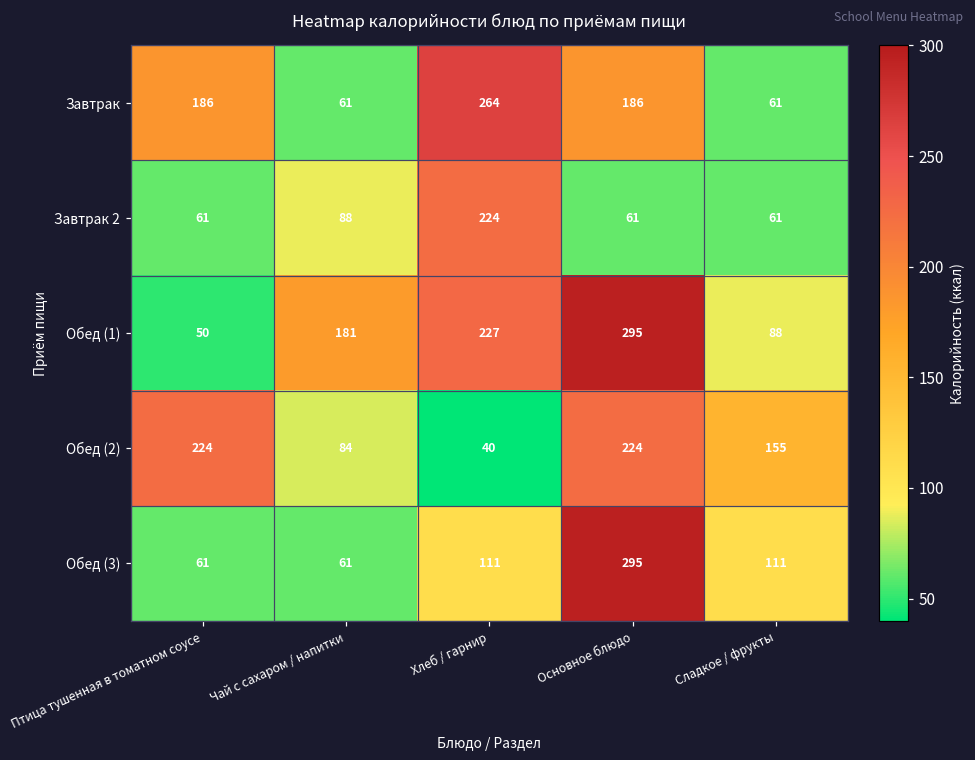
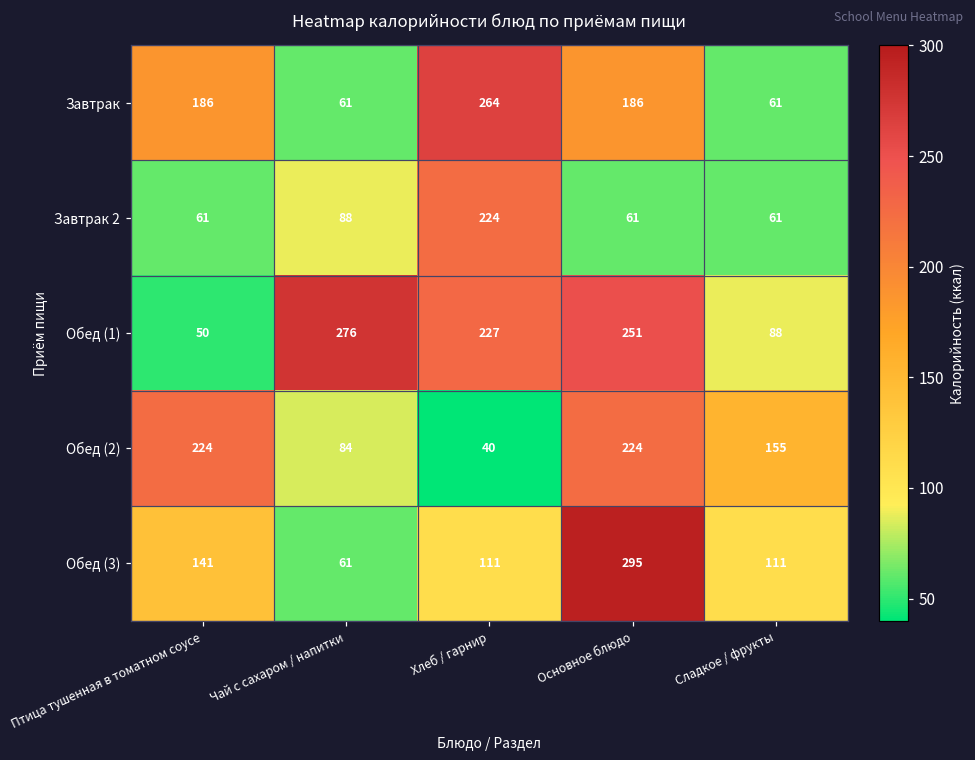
  {
    "Завтрак": {
      "Птица тушенная в томатном соусе": 186,
      "Чай с сахаром / напитки": 61,
      "Хлеб / гарнир": 264,
      "Основное блюдо": 186,
      "Сладкое / фрукты": 61
    },
    "Завтрак 2": {
      "Птица тушенная в томатном соусе": 61,
      "Чай с сахаром / напитки": 88,
      "Хлеб / гарнир": 224,
      "Основное блюдо": 61,
      "Сладкое / фрукты": 61
    },
    "Обед (1)": {
      "Птица тушенная в томатном соусе": 50,
-     "Чай с сахаром / напитки": 181,
+     "Чай с сахаром / напитки": 276,
      "Хлеб / гарнир": 227,
-     "Основное блюдо": 295,
+     "Основное блюдо": 251,
      "Сладкое / фрукты": 88
    },
    "Обед (2)": {
      "Птица тушенная в томатном соусе": 224,
      "Чай с сахаром / напитки": 84,
      "Хлеб / гарнир": 40,
      "Основное блюдо": 224,
      "Сладкое / фрукты": 155
    },
    "Обед (3)": {
-     "Птица тушенная в томатном соусе": 61,
+     "Птица тушенная в томатном соусе": 141,
      "Чай с сахаром / напитки": 61,
      "Хлеб / гарнир": 111,
      "Основное блюдо": 295,
      "Сладкое / фрукты": 111
    }
  }
